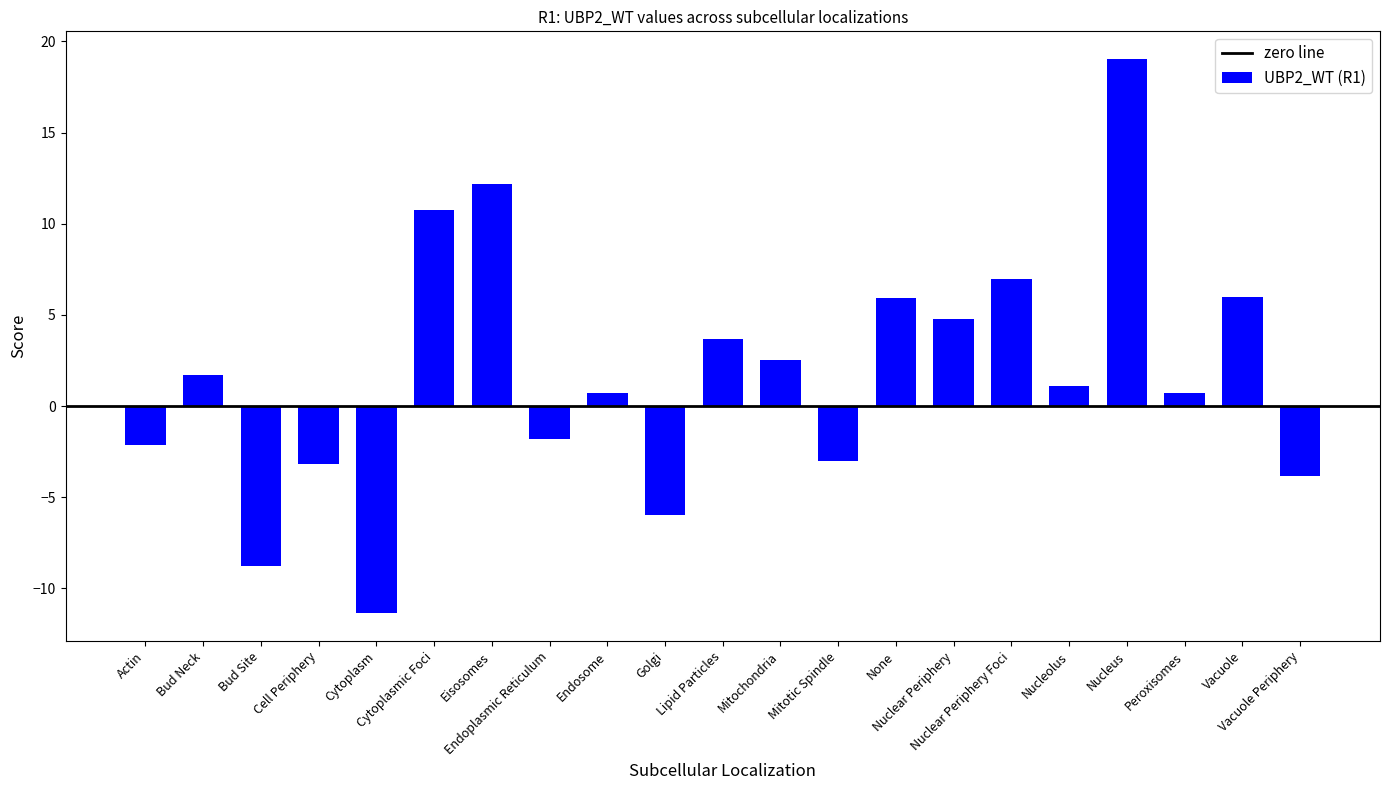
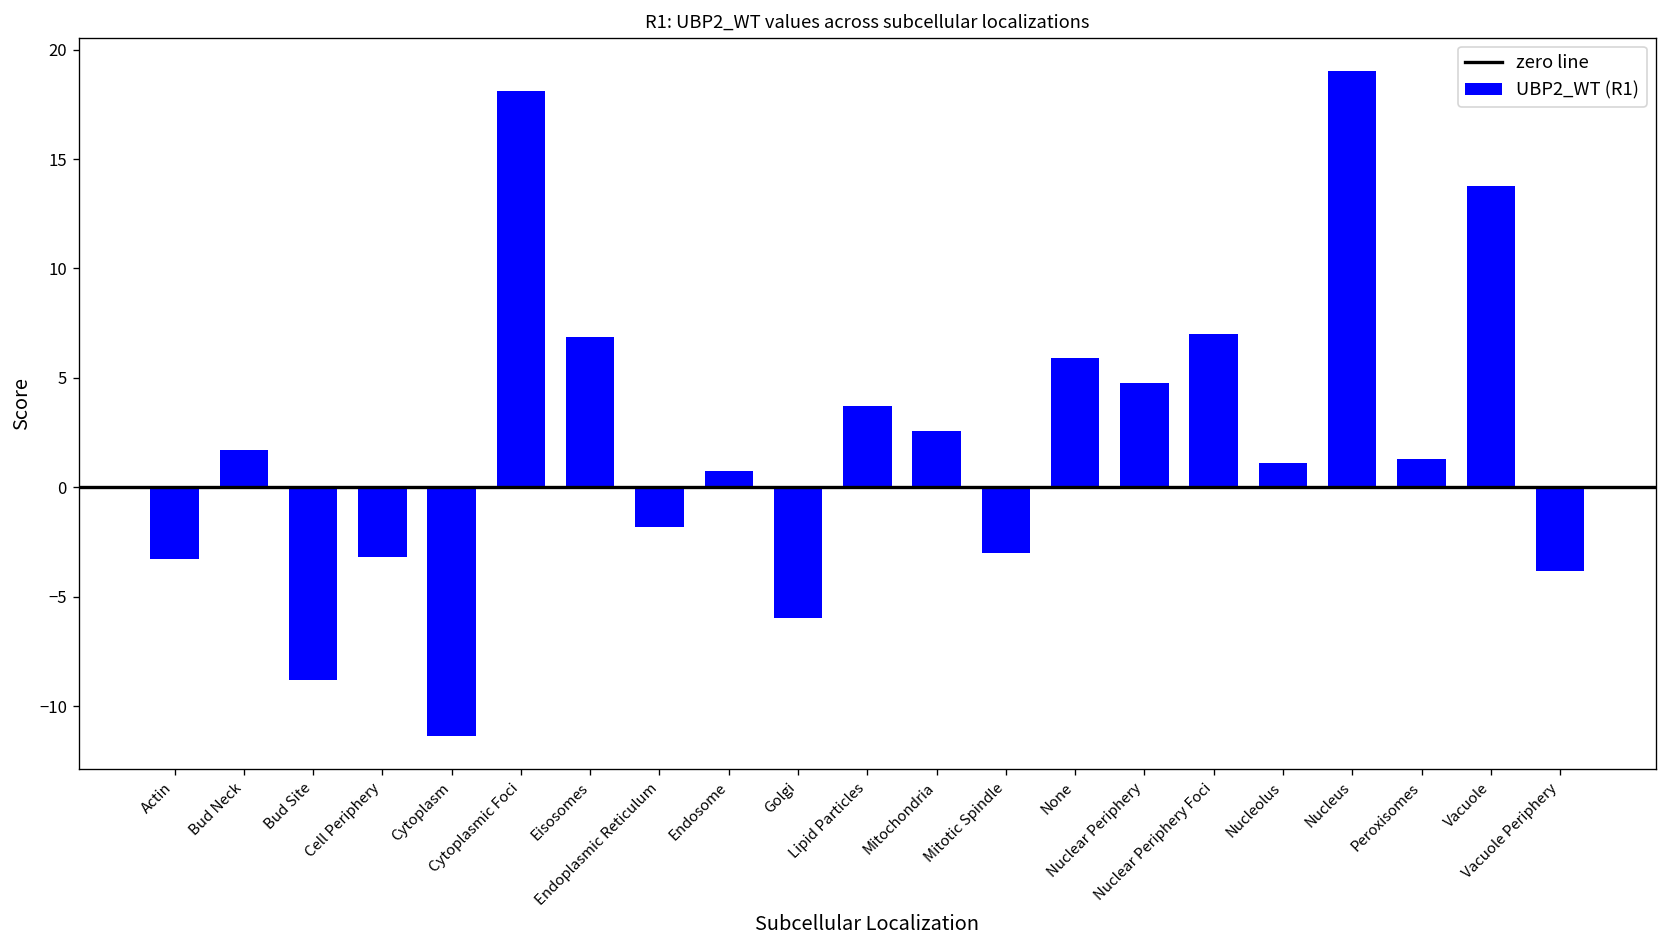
  {
-   "Actin": -2.1,
+   "Actin": -3.3,
    "Bud Neck": 1.7,
    "Bud Site": -8.8,
    "Cell Periphery": -3.2,
    "Cytoplasm": -11.4,
-   "Cytoplasmic Foci": 10.8,
-   "Eisosomes": 12.2,
+   "Cytoplasmic Foci": 18.1,
+   "Eisosomes": 6.9,
    "Endoplasmic Reticulum": -1.8,
    "Endosome": 0.7,
    "Golgi": -6.0,
    "Lipid Particles": 3.7,
    "Mitochondria": 2.6,
    "Mitotic Spindle": -3.0,
    "None": 5.9,
    "Nuclear Periphery": 4.8,
    "Nuclear Periphery Foci": 7.0,
    "Nucleolus": 1.1,
    "Nucleus": 19.0,
-   "Peroxisomes": 0.7,
-   "Vacuole": 6.0,
+   "Peroxisomes": 1.3,
+   "Vacuole": 13.8,
    "Vacuole Periphery": -3.9
  }
